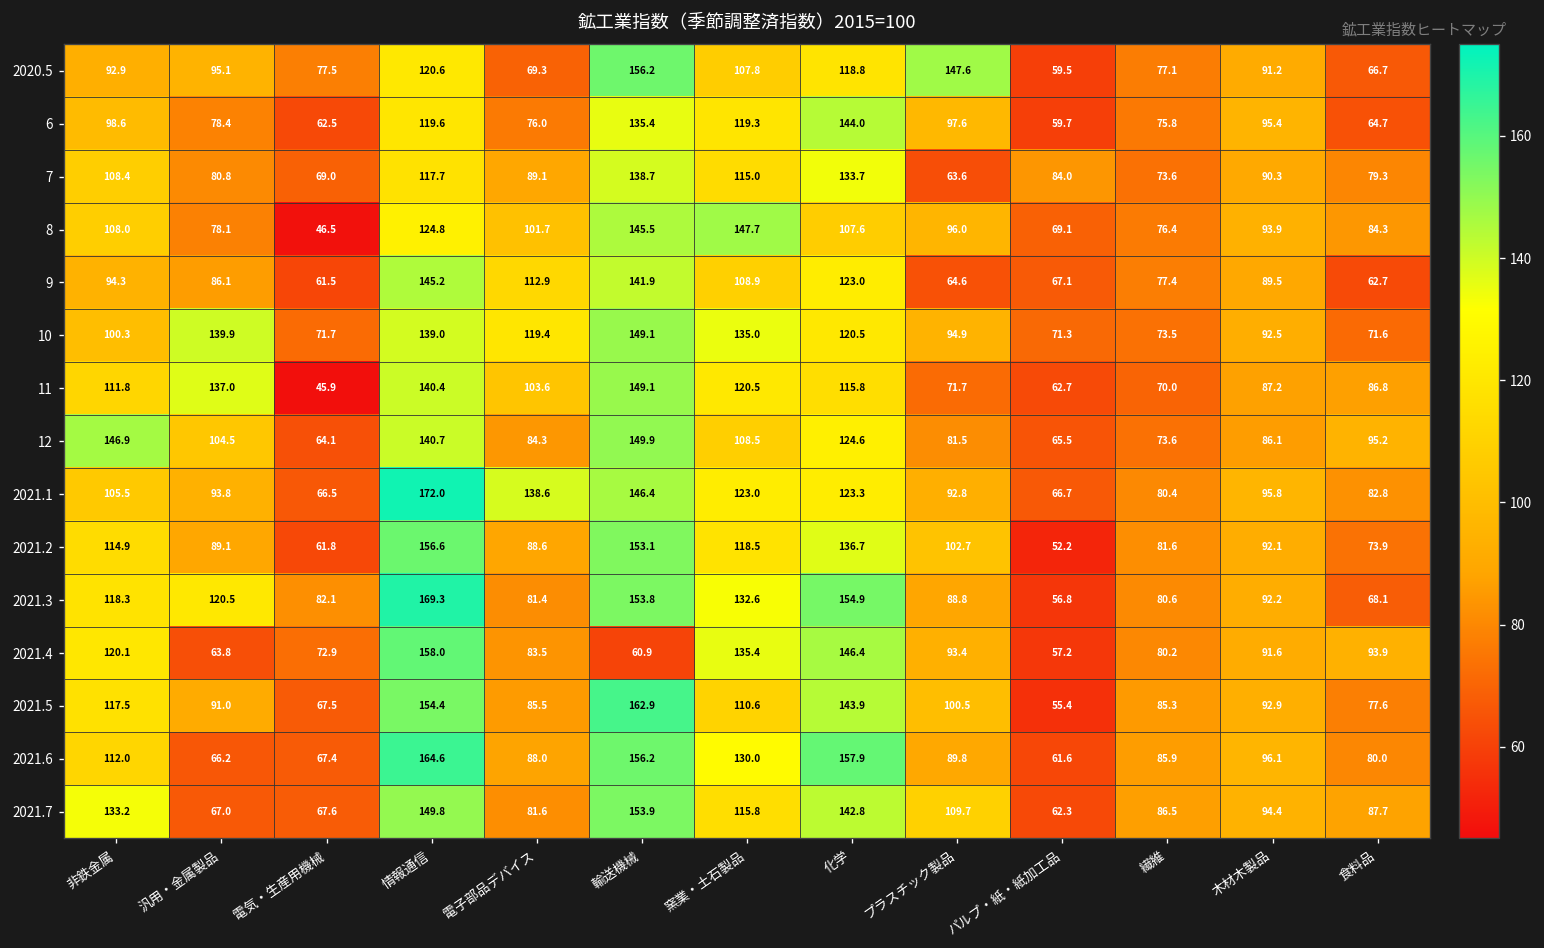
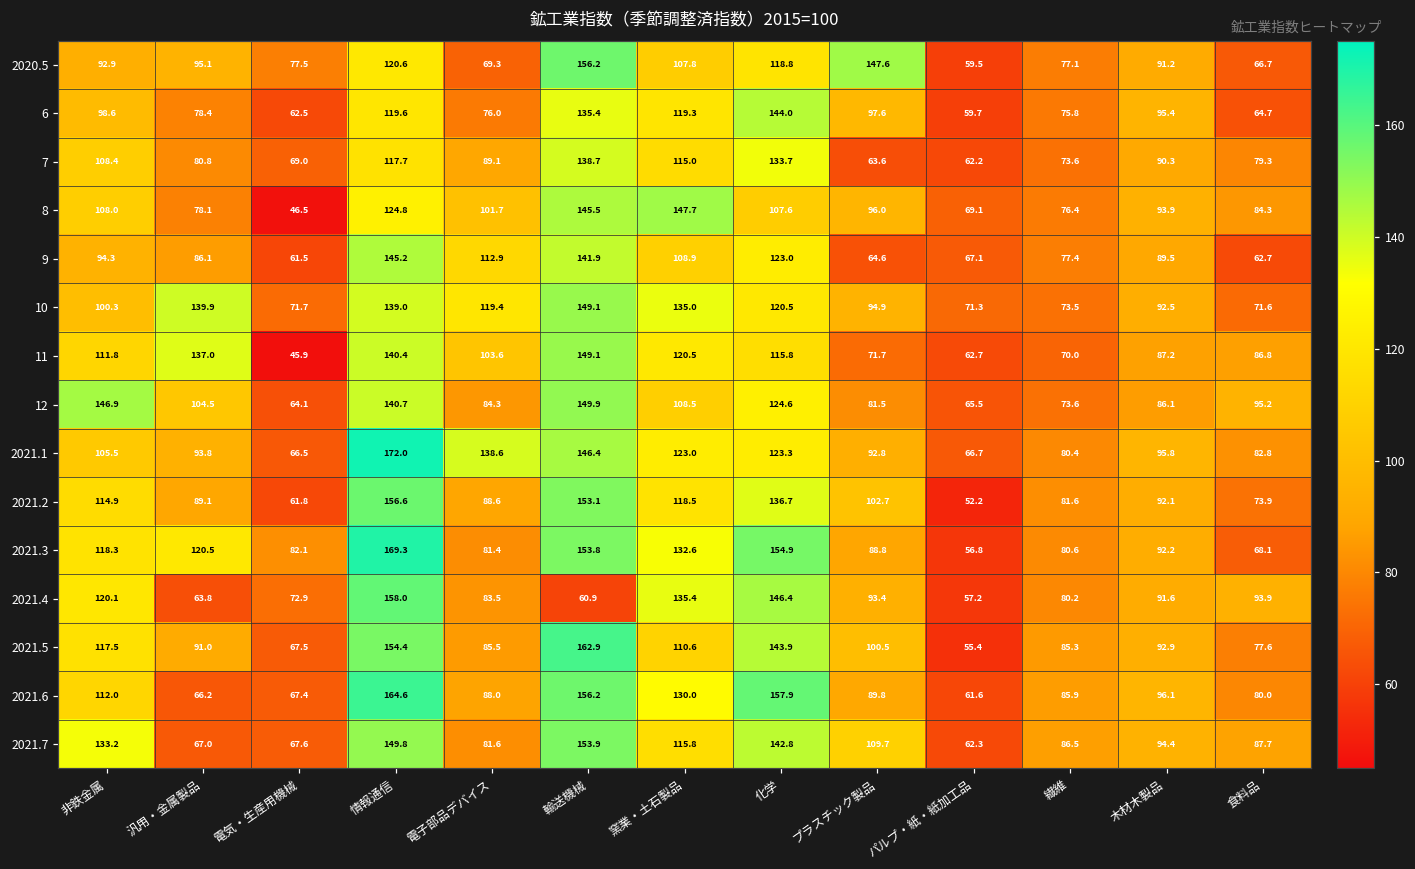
  {
    "2020.5": {
      "非鉄金属": 92.9,
      "汎用・金属製品": 95.1,
      "電気・生産用機械": 77.5,
      "情報通信": 120.6,
      "電子部品デバイス": 69.3,
      "輸送機械": 156.2,
      "窯業・土石製品": 107.8,
      "化学": 118.8,
      "プラスチック製品": 147.6,
      "パルプ・紙・紙加工品": 59.5,
      "繊維": 77.1,
      "木材木製品": 91.2,
      "食料品": 66.7
    },
    "6": {
      "非鉄金属": 98.6,
      "汎用・金属製品": 78.4,
      "電気・生産用機械": 62.5,
      "情報通信": 119.6,
      "電子部品デバイス": 76.0,
      "輸送機械": 135.4,
      "窯業・土石製品": 119.3,
      "化学": 144.0,
      "プラスチック製品": 97.6,
      "パルプ・紙・紙加工品": 59.7,
      "繊維": 75.8,
      "木材木製品": 95.4,
      "食料品": 64.7
    },
    "7": {
      "非鉄金属": 108.4,
      "汎用・金属製品": 80.8,
      "電気・生産用機械": 69.0,
      "情報通信": 117.7,
      "電子部品デバイス": 89.1,
      "輸送機械": 138.7,
      "窯業・土石製品": 115.0,
      "化学": 133.7,
      "プラスチック製品": 63.6,
-     "パルプ・紙・紙加工品": 84.0,
+     "パルプ・紙・紙加工品": 62.2,
      "繊維": 73.6,
      "木材木製品": 90.3,
      "食料品": 79.3
    },
    "8": {
      "非鉄金属": 108.0,
      "汎用・金属製品": 78.1,
      "電気・生産用機械": 46.5,
      "情報通信": 124.8,
      "電子部品デバイス": 101.7,
      "輸送機械": 145.5,
      "窯業・土石製品": 147.7,
      "化学": 107.6,
      "プラスチック製品": 96.0,
      "パルプ・紙・紙加工品": 69.1,
      "繊維": 76.4,
      "木材木製品": 93.9,
      "食料品": 84.3
    },
    "9": {
      "非鉄金属": 94.3,
      "汎用・金属製品": 86.1,
      "電気・生産用機械": 61.5,
      "情報通信": 145.2,
      "電子部品デバイス": 112.9,
      "輸送機械": 141.9,
      "窯業・土石製品": 108.9,
      "化学": 123.0,
      "プラスチック製品": 64.6,
      "パルプ・紙・紙加工品": 67.1,
      "繊維": 77.4,
      "木材木製品": 89.5,
      "食料品": 62.7
    },
    "10": {
      "非鉄金属": 100.3,
      "汎用・金属製品": 139.9,
      "電気・生産用機械": 71.7,
      "情報通信": 139.0,
      "電子部品デバイス": 119.4,
      "輸送機械": 149.1,
      "窯業・土石製品": 135.0,
      "化学": 120.5,
      "プラスチック製品": 94.9,
      "パルプ・紙・紙加工品": 71.3,
      "繊維": 73.5,
      "木材木製品": 92.5,
      "食料品": 71.6
    },
    "11": {
      "非鉄金属": 111.8,
      "汎用・金属製品": 137.0,
      "電気・生産用機械": 45.9,
      "情報通信": 140.4,
      "電子部品デバイス": 103.6,
      "輸送機械": 149.1,
      "窯業・土石製品": 120.5,
      "化学": 115.8,
      "プラスチック製品": 71.7,
      "パルプ・紙・紙加工品": 62.7,
      "繊維": 70.0,
      "木材木製品": 87.2,
      "食料品": 86.8
    },
    "12": {
      "非鉄金属": 146.9,
      "汎用・金属製品": 104.5,
      "電気・生産用機械": 64.1,
      "情報通信": 140.7,
      "電子部品デバイス": 84.3,
      "輸送機械": 149.9,
      "窯業・土石製品": 108.5,
      "化学": 124.6,
      "プラスチック製品": 81.5,
      "パルプ・紙・紙加工品": 65.5,
      "繊維": 73.6,
      "木材木製品": 86.1,
      "食料品": 95.2
    },
    "2021.1": {
      "非鉄金属": 105.5,
      "汎用・金属製品": 93.8,
      "電気・生産用機械": 66.5,
      "情報通信": 172.0,
      "電子部品デバイス": 138.6,
      "輸送機械": 146.4,
      "窯業・土石製品": 123.0,
      "化学": 123.3,
      "プラスチック製品": 92.8,
      "パルプ・紙・紙加工品": 66.7,
      "繊維": 80.4,
      "木材木製品": 95.8,
      "食料品": 82.8
    },
    "2021.2": {
      "非鉄金属": 114.9,
      "汎用・金属製品": 89.1,
      "電気・生産用機械": 61.8,
      "情報通信": 156.6,
      "電子部品デバイス": 88.6,
      "輸送機械": 153.1,
      "窯業・土石製品": 118.5,
      "化学": 136.7,
      "プラスチック製品": 102.7,
      "パルプ・紙・紙加工品": 52.2,
      "繊維": 81.6,
      "木材木製品": 92.1,
      "食料品": 73.9
    },
    "2021.3": {
      "非鉄金属": 118.3,
      "汎用・金属製品": 120.5,
      "電気・生産用機械": 82.1,
      "情報通信": 169.3,
      "電子部品デバイス": 81.4,
      "輸送機械": 153.8,
      "窯業・土石製品": 132.6,
      "化学": 154.9,
      "プラスチック製品": 88.8,
      "パルプ・紙・紙加工品": 56.8,
      "繊維": 80.6,
      "木材木製品": 92.2,
      "食料品": 68.1
    },
    "2021.4": {
      "非鉄金属": 120.1,
      "汎用・金属製品": 63.8,
      "電気・生産用機械": 72.9,
      "情報通信": 158.0,
      "電子部品デバイス": 83.5,
      "輸送機械": 60.9,
      "窯業・土石製品": 135.4,
      "化学": 146.4,
      "プラスチック製品": 93.4,
      "パルプ・紙・紙加工品": 57.2,
      "繊維": 80.2,
      "木材木製品": 91.6,
      "食料品": 93.9
    },
    "2021.5": {
      "非鉄金属": 117.5,
      "汎用・金属製品": 91.0,
      "電気・生産用機械": 67.5,
      "情報通信": 154.4,
      "電子部品デバイス": 85.5,
      "輸送機械": 162.9,
      "窯業・土石製品": 110.6,
      "化学": 143.9,
      "プラスチック製品": 100.5,
      "パルプ・紙・紙加工品": 55.4,
      "繊維": 85.3,
      "木材木製品": 92.9,
      "食料品": 77.6
    },
    "2021.6": {
      "非鉄金属": 112.0,
      "汎用・金属製品": 66.2,
      "電気・生産用機械": 67.4,
      "情報通信": 164.6,
      "電子部品デバイス": 88.0,
      "輸送機械": 156.2,
      "窯業・土石製品": 130.0,
      "化学": 157.9,
      "プラスチック製品": 89.8,
      "パルプ・紙・紙加工品": 61.6,
      "繊維": 85.9,
      "木材木製品": 96.1,
      "食料品": 80.0
    },
    "2021.7": {
      "非鉄金属": 133.2,
      "汎用・金属製品": 67.0,
      "電気・生産用機械": 67.6,
      "情報通信": 149.8,
      "電子部品デバイス": 81.6,
      "輸送機械": 153.9,
      "窯業・土石製品": 115.8,
      "化学": 142.8,
      "プラスチック製品": 109.7,
      "パルプ・紙・紙加工品": 62.3,
      "繊維": 86.5,
      "木材木製品": 94.4,
      "食料品": 87.7
    }
  }
